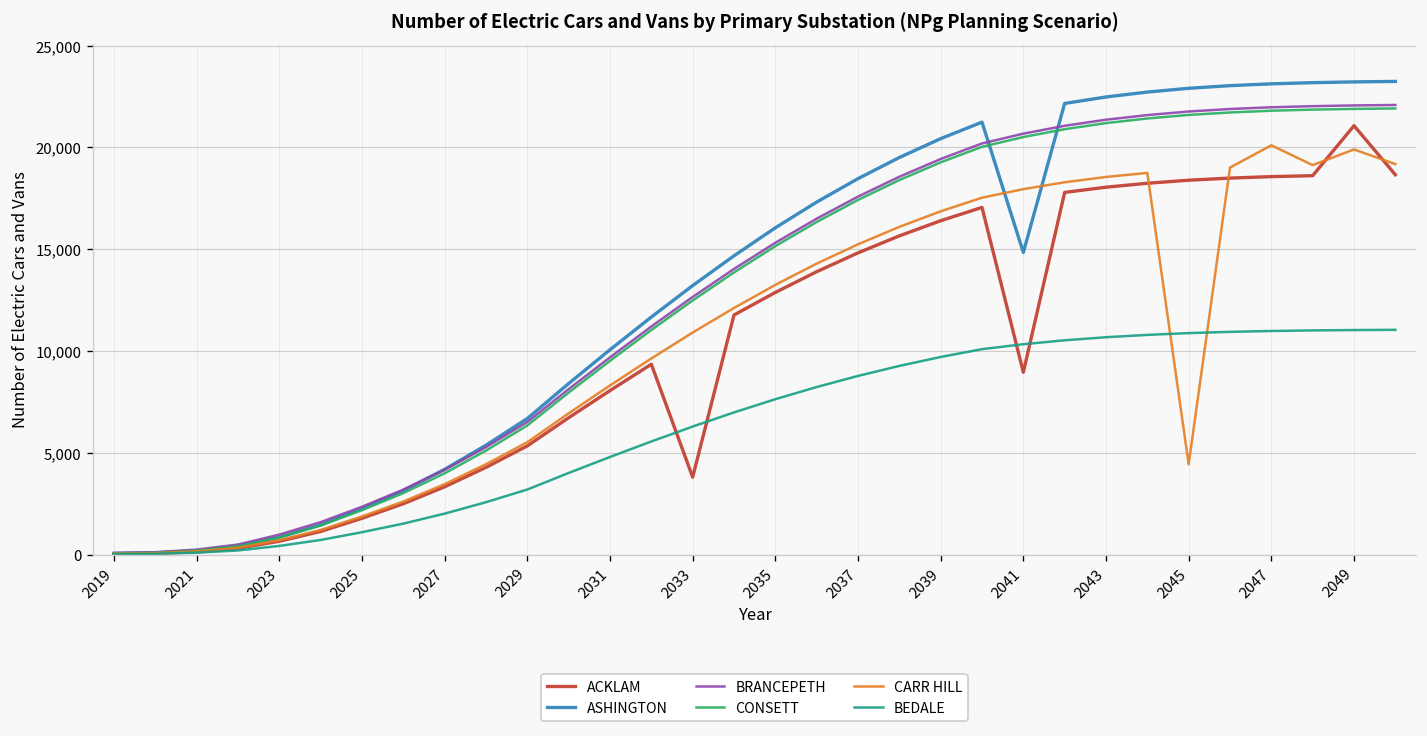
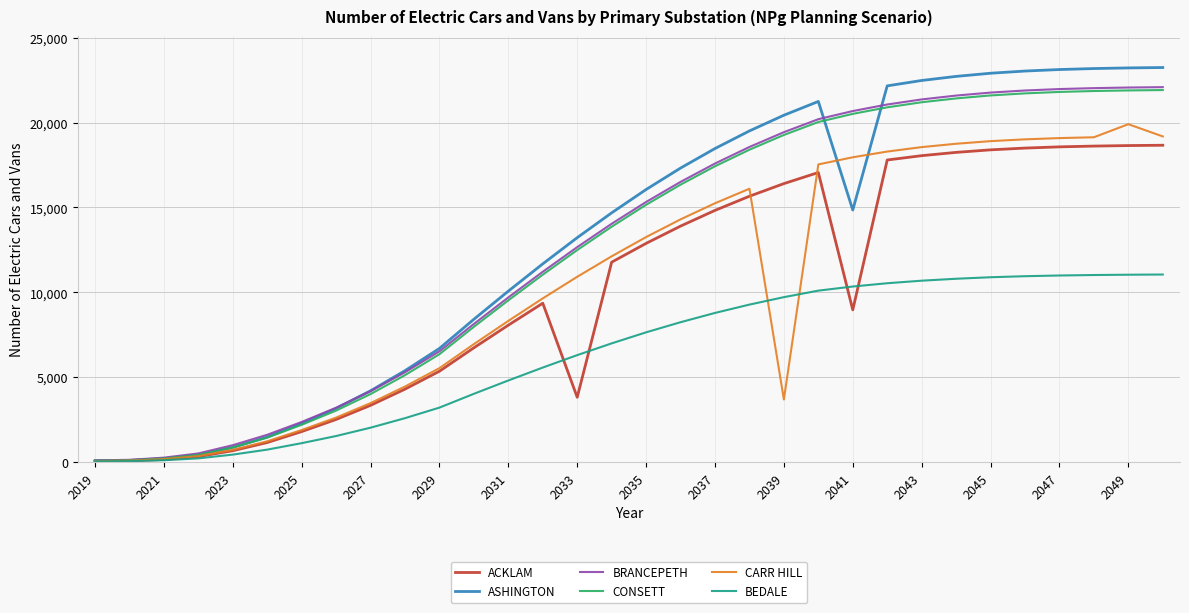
  {
    "ACKLAM": {
      "2029": "5,300",
      "2031": "8,100",
      "2033": "3,800",
      "2035": "12,900",
      "2037": "14,800",
      "2039": "16,400",
      "2041": "9,000",
      "2043": "18,100",
      "2045": "18,400",
      "2047": "18,600",
-     "2049": "21,100"
+     "2049": "18,600"
    },
    "ASHINGTON": {
      "2029": "6,700",
      "2031": "10,100",
      "2033": "13,200",
      "2035": "16,100",
      "2037": "18,500",
      "2039": "20,400",
      "2041": "14,800",
      "2043": "22,500",
      "2045": "22,900",
      "2047": "23,100",
      "2049": "23,200"
    },
    "BRANCEPETH": {
      "2029": "6,500",
      "2031": "9,700",
      "2033": "12,700",
      "2035": "15,300",
      "2037": "17,600",
      "2039": "19,400",
      "2041": "20,700",
      "2043": "21,400",
      "2045": "21,800",
      "2047": "22,000",
      "2049": "22,100"
    },
    "CARR HILL": {
      "2029": "5,500",
      "2031": "8,300",
      "2033": "10,900",
      "2035": "13,300",
      "2037": "15,200",
-     "2039": "16,900",
+     "2039": "3,700",
      "2041": "18,000",
      "2043": "18,600",
-     "2045": "4,400",
-     "2047": "20,100",
+     "2045": "18,900",
+     "2047": "19,100",
      "2049": "19,900"
    }
  }
